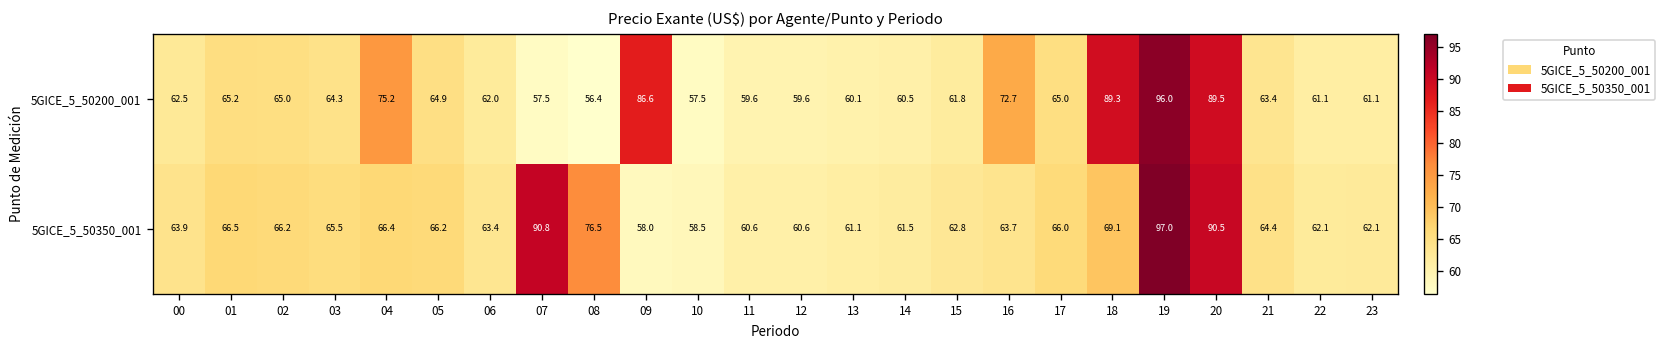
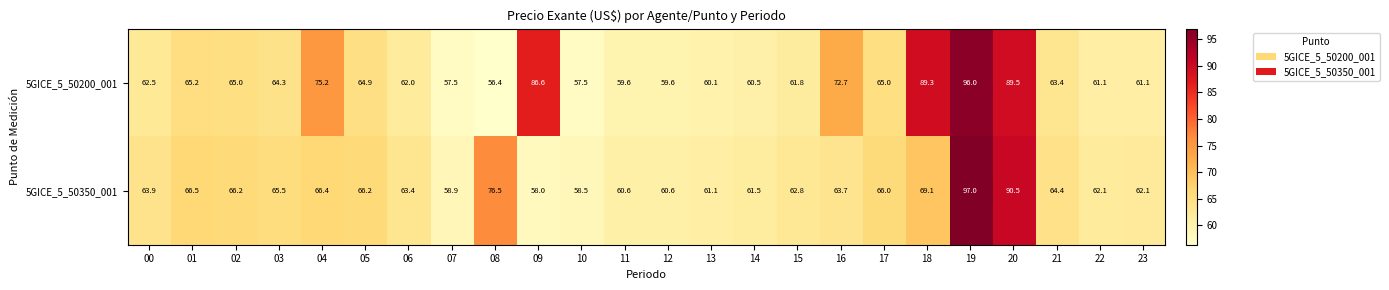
  {
    "5GICE_5_50200_001": {
      "00": 62.5,
      "01": 65.2,
      "02": 65.0,
      "03": 64.3,
      "04": 75.2,
      "05": 64.9,
      "06": 62.0,
      "07": 57.5,
      "08": 56.4,
      "09": 86.6,
      "10": 57.5,
      "11": 59.6,
      "12": 59.6,
      "13": 60.1,
      "14": 60.5,
      "15": 61.8,
      "16": 72.7,
      "17": 65.0,
      "18": 89.3,
      "19": 96.0,
      "20": 89.5,
      "21": 63.4,
      "22": 61.1,
      "23": 61.1
    },
    "5GICE_5_50350_001": {
      "00": 63.9,
      "01": 66.5,
      "02": 66.2,
      "03": 65.5,
      "04": 66.4,
      "05": 66.2,
      "06": 63.4,
-     "07": 90.8,
+     "07": 58.9,
      "08": 76.5,
      "09": 58.0,
      "10": 58.5,
      "11": 60.6,
      "12": 60.6,
      "13": 61.1,
      "14": 61.5,
      "15": 62.8,
      "16": 63.7,
      "17": 66.0,
      "18": 69.1,
      "19": 97.0,
      "20": 90.5,
      "21": 64.4,
      "22": 62.1,
      "23": 62.1
    }
  }
